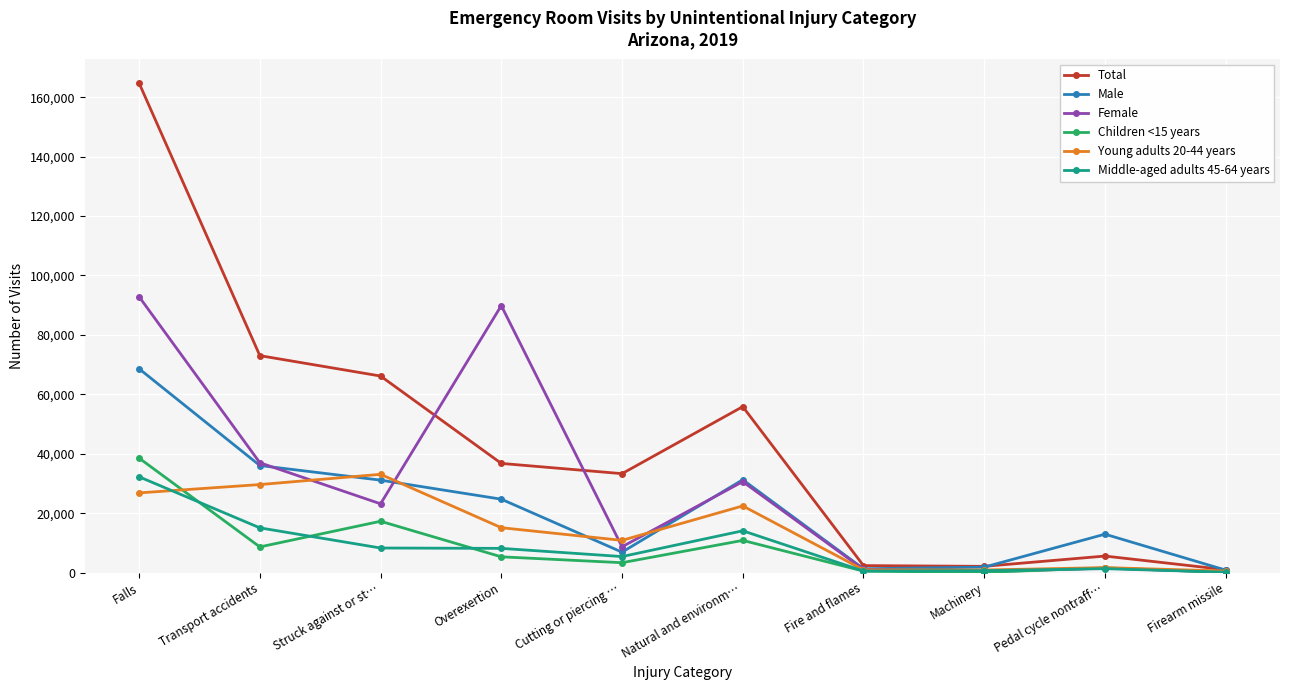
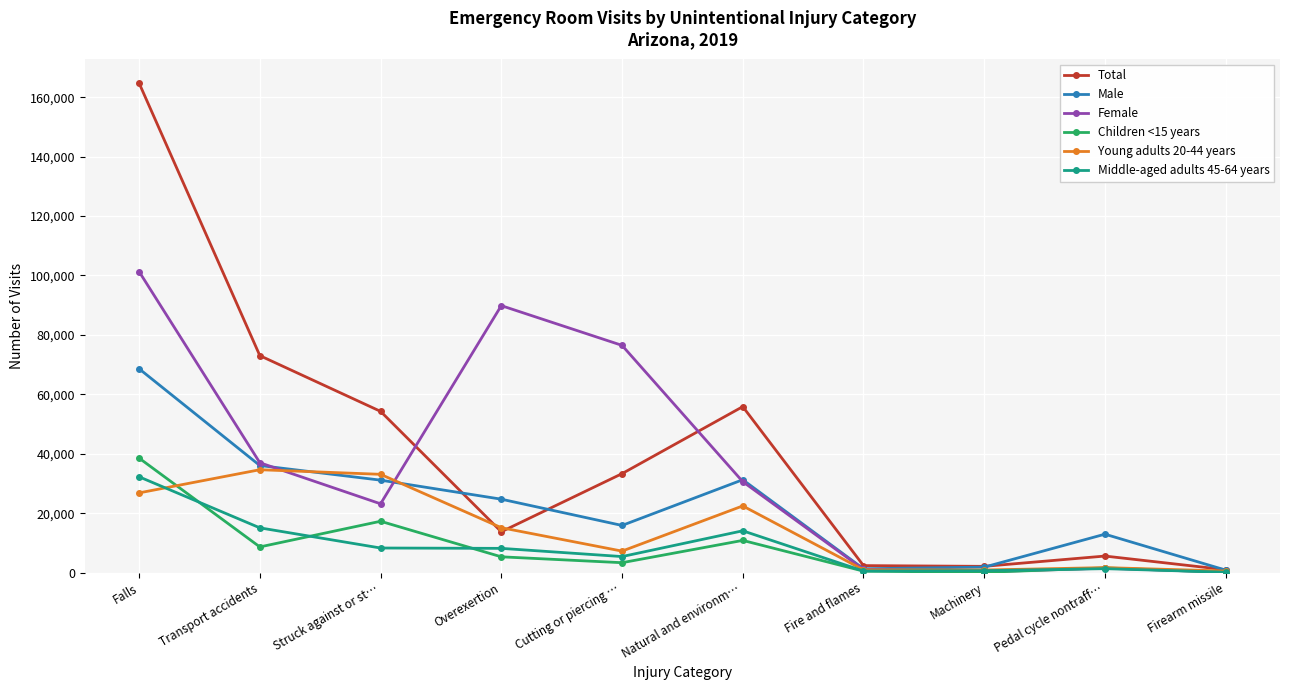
  {
    "Total": {
      "Falls": "165,000",
      "Transport accidents": "73,000",
-     "Struck against or st…": "66,000",
-     "Overexertion": "37,000",
+     "Struck against or st…": "54,000",
+     "Overexertion": "14,000",
      "Cutting or piercing …": "33,000",
      "Natural and environm…": "56,000",
      "Fire and flames": "2,000",
      "Pedal cycle nontraff…": "6,000"
    },
    "Male": {
      "Falls": "69,000",
      "Transport accidents": "36,000",
      "Struck against or st…": "31,000",
      "Overexertion": "25,000",
-     "Cutting or piercing …": "7,000",
+     "Cutting or piercing …": "16,000",
      "Pedal cycle nontraff…": "13,000"
    },
    "Female": {
-     "Falls": "93,000",
+     "Falls": "101,000",
      "Transport accidents": "37,000",
      "Struck against or st…": "23,000",
      "Overexertion": "90,000",
-     "Cutting or piercing …": "9,000"
+     "Cutting or piercing …": "76,000"
    },
    "Young adults 20-44 years": {
      "Falls": "27,000",
-     "Transport accidents": "30,000",
+     "Transport accidents": "35,000",
      "Struck against or st…": "33,000",
      "Overexertion": "15,000",
-     "Cutting or piercing …": "11,000",
+     "Cutting or piercing …": "7,000",
      "Natural and environm…": "22,000"
    }
  }
